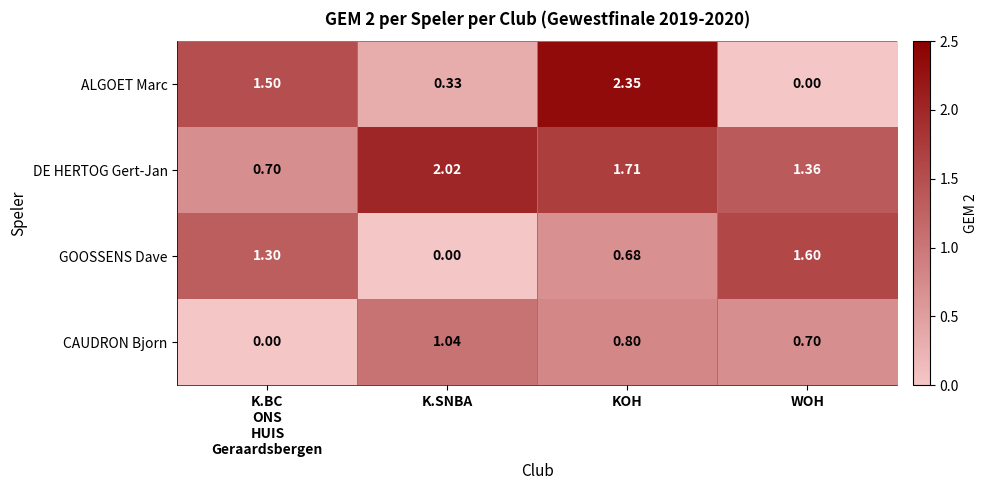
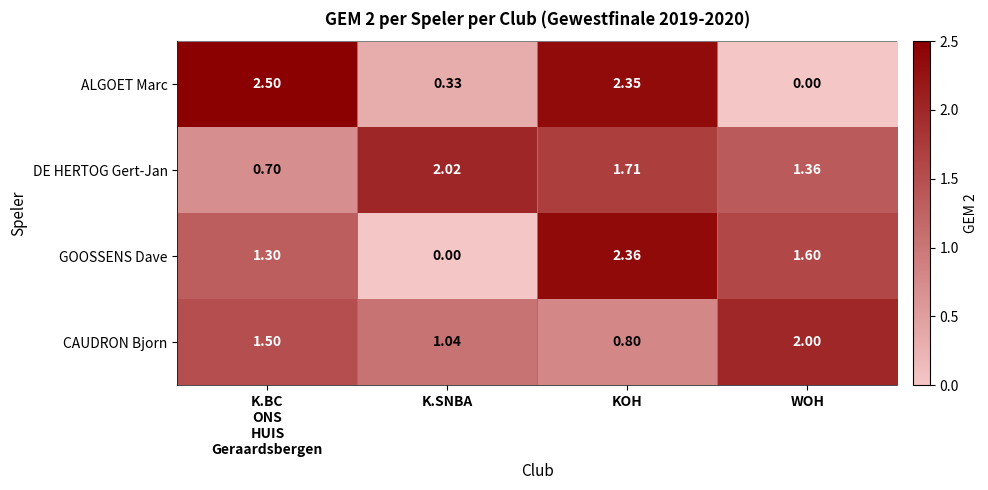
  {
    "ALGOET Marc": {
-     "K.BC ONS HUIS Geraardsbergen": 1.50,
+     "K.BC ONS HUIS Geraardsbergen": 2.50,
      "K.SNBA": 0.33,
      "KOH": 2.35,
      "WOH": 0.00
    },
    "DE HERTOG Gert-Jan": {
      "K.BC ONS HUIS Geraardsbergen": 0.70,
      "K.SNBA": 2.02,
      "KOH": 1.71,
      "WOH": 1.36
    },
    "GOOSSENS Dave": {
      "K.BC ONS HUIS Geraardsbergen": 1.30,
      "K.SNBA": 0.00,
-     "KOH": 0.68,
+     "KOH": 2.36,
      "WOH": 1.60
    },
    "CAUDRON Bjorn": {
-     "K.BC ONS HUIS Geraardsbergen": 0.00,
+     "K.BC ONS HUIS Geraardsbergen": 1.50,
      "K.SNBA": 1.04,
      "KOH": 0.80,
-     "WOH": 0.70
+     "WOH": 2.00
    }
  }
